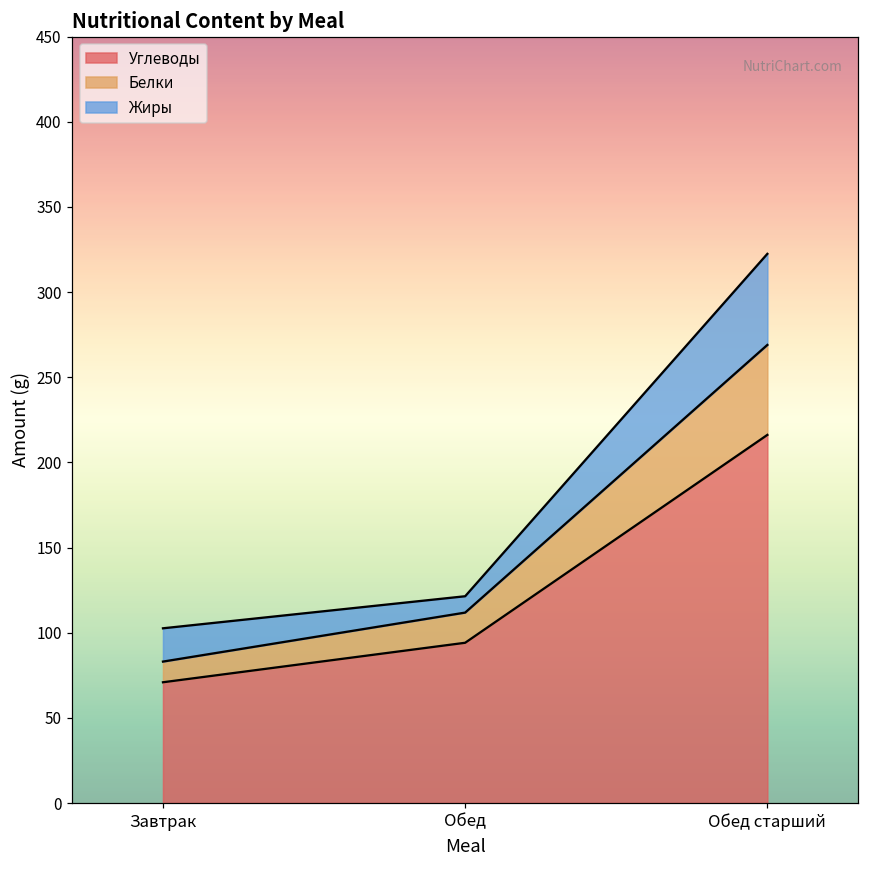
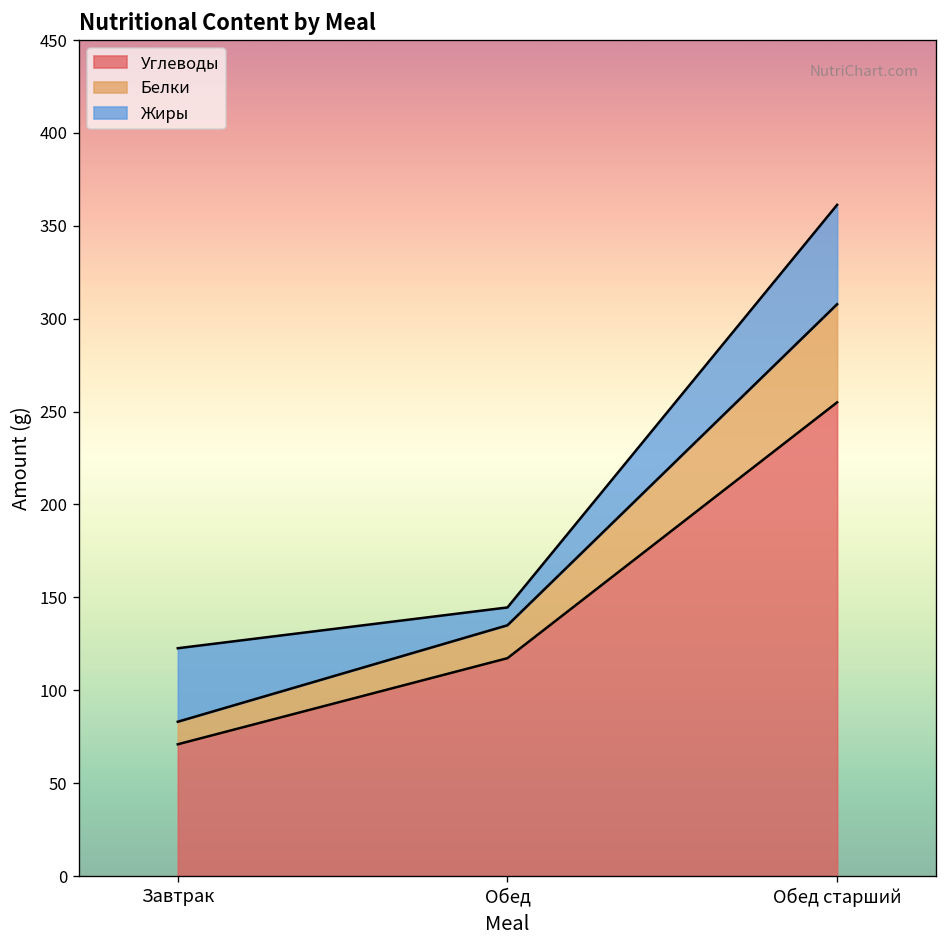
  {
    "Углеводы": {
      "Завтрак": 71,
-     "Обед": 94,
-     "Обед старший": 216
+     "Обед": 117,
+     "Обед старший": 255
    },
    "Белки": {
      "Завтрак": 12,
      "Обед": 18,
      "Обед старший": 53
    },
    "Жиры": {
-     "Завтрак": 20,
+     "Завтрак": 40,
      "Обед": 10,
      "Обед старший": 53
    }
  }
